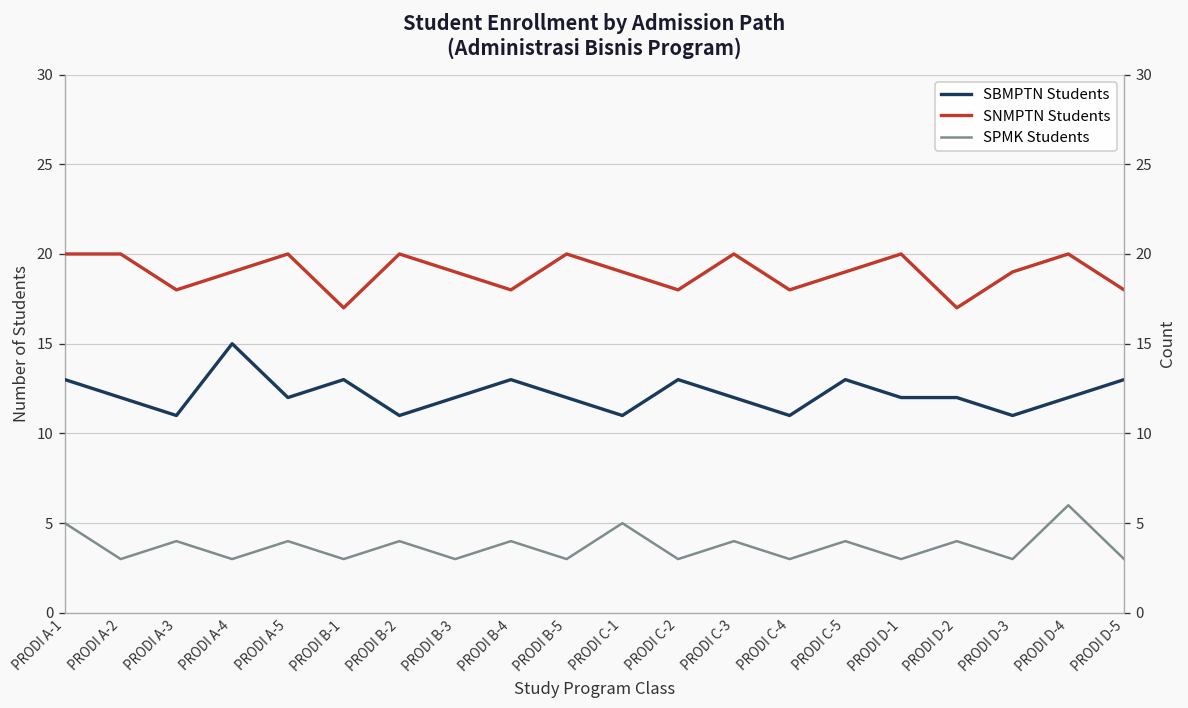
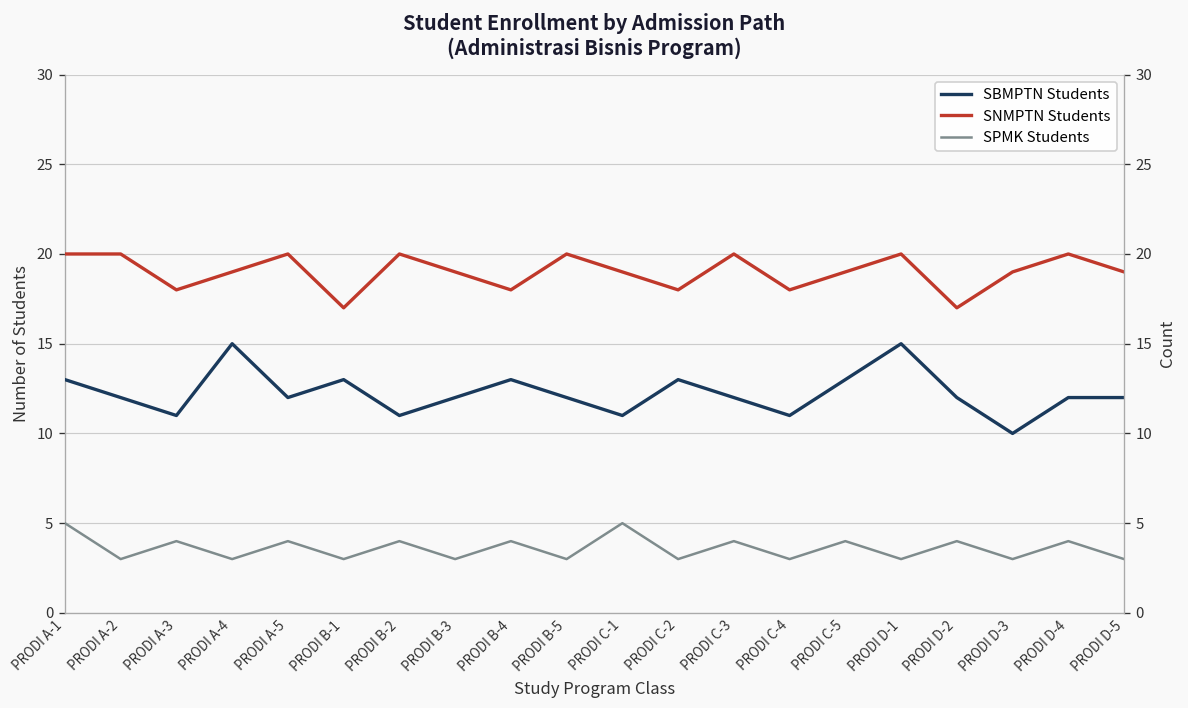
  {
    "SBMPTN Students": {
      "PRODI A-1": 13,
      "PRODI A-2": 12,
      "PRODI A-3": 11,
      "PRODI A-4": 15,
      "PRODI A-5": 12,
      "PRODI B-1": 13,
      "PRODI B-2": 11,
      "PRODI B-3": 12,
      "PRODI B-4": 13,
      "PRODI B-5": 12,
      "PRODI C-1": 11,
      "PRODI C-2": 13,
      "PRODI C-3": 12,
      "PRODI C-4": 11,
      "PRODI C-5": 13,
-     "PRODI D-1": 12,
+     "PRODI D-1": 15,
      "PRODI D-2": 12,
-     "PRODI D-3": 11,
+     "PRODI D-3": 10,
      "PRODI D-4": 12,
-     "PRODI D-5": 13
+     "PRODI D-5": 12
    },
    "SNMPTN Students": {
      "PRODI A-1": 20,
      "PRODI A-2": 20,
      "PRODI A-3": 18,
      "PRODI A-4": 19,
      "PRODI A-5": 20,
      "PRODI B-1": 17,
      "PRODI B-2": 20,
      "PRODI B-3": 19,
      "PRODI B-4": 18,
      "PRODI B-5": 20,
      "PRODI C-1": 19,
      "PRODI C-2": 18,
      "PRODI C-3": 20,
      "PRODI C-4": 18,
      "PRODI C-5": 19,
      "PRODI D-1": 20,
      "PRODI D-2": 17,
      "PRODI D-3": 19,
      "PRODI D-4": 20,
-     "PRODI D-5": 18
+     "PRODI D-5": 19
    },
    "SPMK Students": {
      "PRODI A-1": 5,
      "PRODI A-2": 3,
      "PRODI A-3": 4,
      "PRODI A-4": 3,
      "PRODI A-5": 4,
      "PRODI B-1": 3,
      "PRODI B-2": 4,
      "PRODI B-3": 3,
      "PRODI B-4": 4,
      "PRODI B-5": 3,
      "PRODI C-1": 5,
      "PRODI C-2": 3,
      "PRODI C-3": 4,
      "PRODI C-4": 3,
      "PRODI C-5": 4,
      "PRODI D-1": 3,
      "PRODI D-2": 4,
      "PRODI D-3": 3,
-     "PRODI D-4": 6,
+     "PRODI D-4": 4,
      "PRODI D-5": 3
    }
  }
